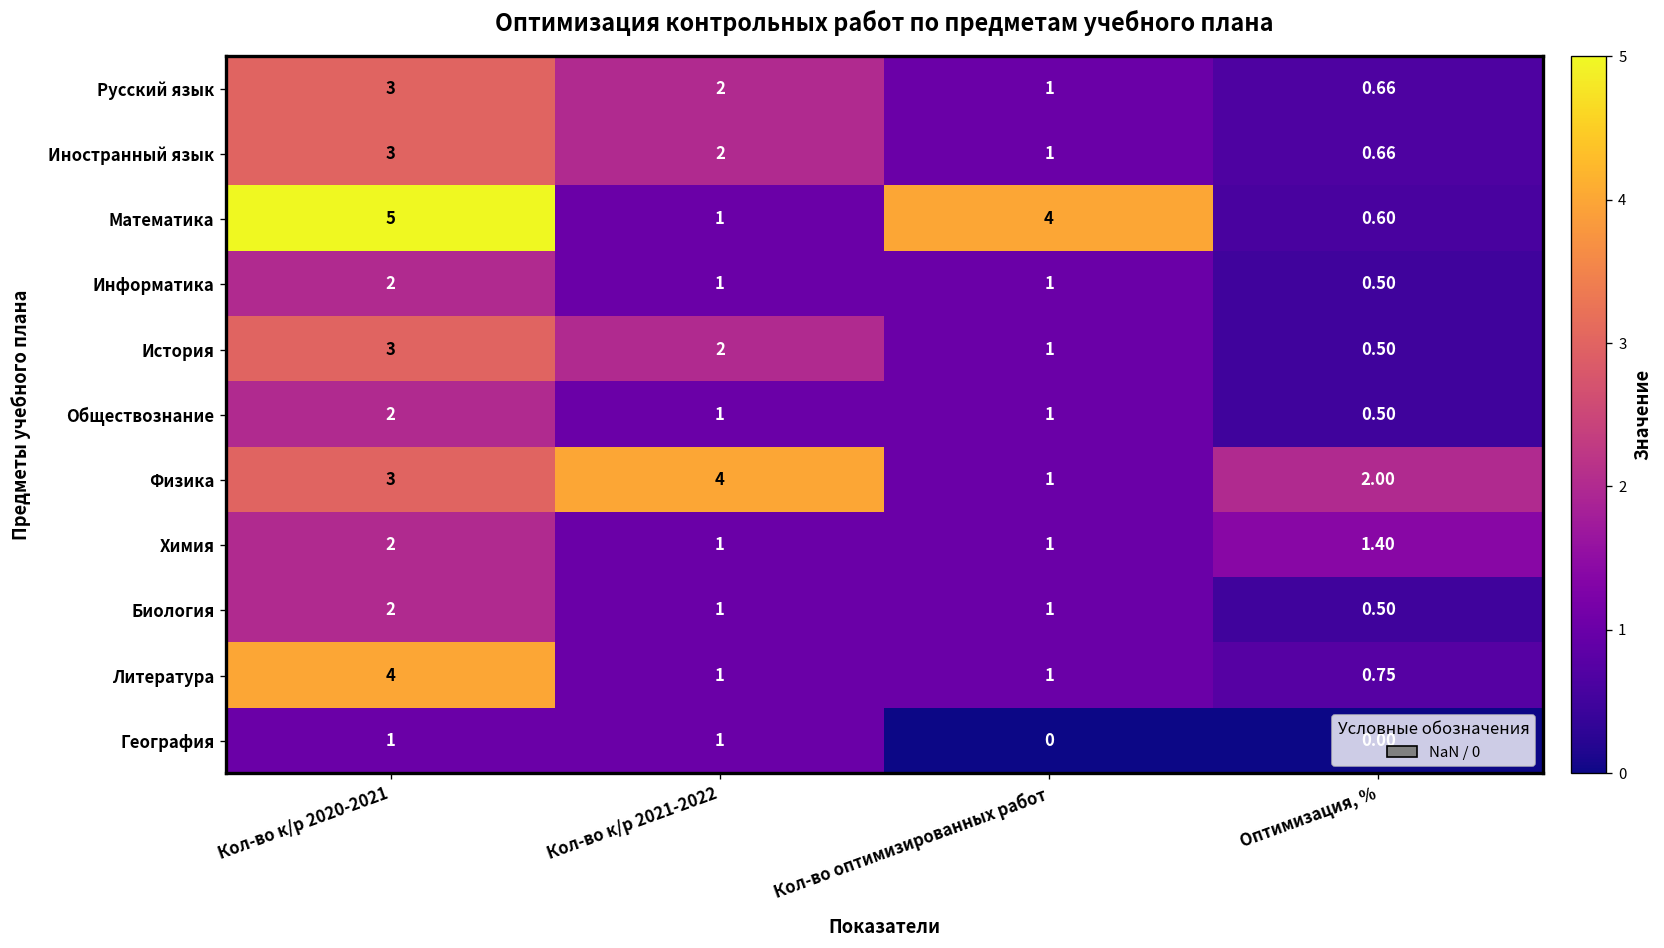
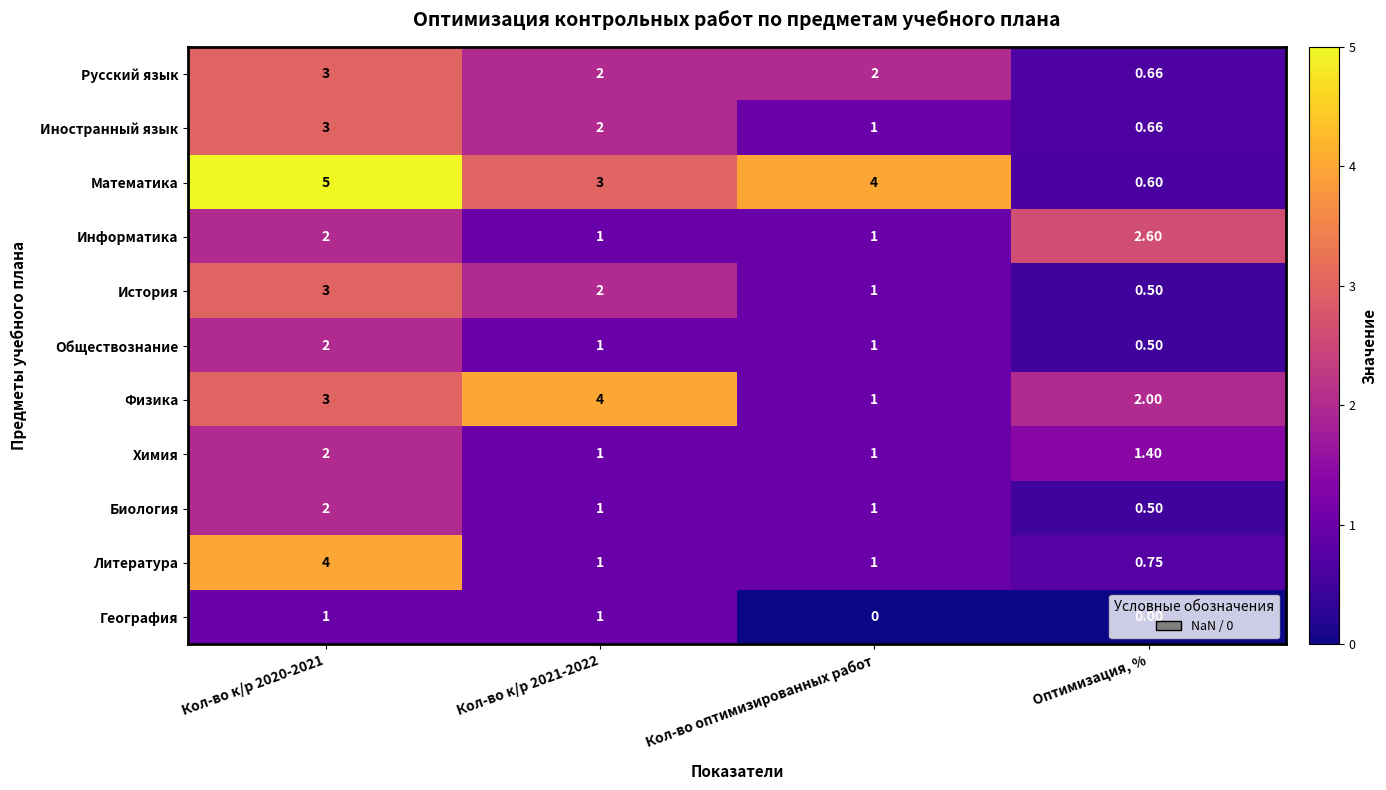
  {
    "Русский язык": {
      "Кол-во к/р 2020-2021": 3,
      "Кол-во к/р 2021-2022": 2,
-     "Кол-во оптимизированных работ": 1,
+     "Кол-во оптимизированных работ": 2,
      "Оптимизация, %": 0.66
    },
    "Иностранный язык": {
      "Кол-во к/р 2020-2021": 3,
      "Кол-во к/р 2021-2022": 2,
      "Кол-во оптимизированных работ": 1,
      "Оптимизация, %": 0.66
    },
    "Математика": {
      "Кол-во к/р 2020-2021": 5,
-     "Кол-во к/р 2021-2022": 1,
+     "Кол-во к/р 2021-2022": 3,
      "Кол-во оптимизированных работ": 4,
      "Оптимизация, %": 0.60
    },
    "Информатика": {
      "Кол-во к/р 2020-2021": 2,
      "Кол-во к/р 2021-2022": 1,
      "Кол-во оптимизированных работ": 1,
-     "Оптимизация, %": 0.50
+     "Оптимизация, %": 2.60
    },
    "История": {
      "Кол-во к/р 2020-2021": 3,
      "Кол-во к/р 2021-2022": 2,
      "Кол-во оптимизированных работ": 1,
      "Оптимизация, %": 0.50
    },
    "Обществознание": {
      "Кол-во к/р 2020-2021": 2,
      "Кол-во к/р 2021-2022": 1,
      "Кол-во оптимизированных работ": 1,
      "Оптимизация, %": 0.50
    },
    "Физика": {
      "Кол-во к/р 2020-2021": 3,
      "Кол-во к/р 2021-2022": 4,
      "Кол-во оптимизированных работ": 1,
      "Оптимизация, %": 2.00
    },
    "Химия": {
      "Кол-во к/р 2020-2021": 2,
      "Кол-во к/р 2021-2022": 1,
      "Кол-во оптимизированных работ": 1,
      "Оптимизация, %": 1.40
    },
    "Биология": {
      "Кол-во к/р 2020-2021": 2,
      "Кол-во к/р 2021-2022": 1,
      "Кол-во оптимизированных работ": 1,
      "Оптимизация, %": 0.50
    },
    "Литература": {
      "Кол-во к/р 2020-2021": 4,
      "Кол-во к/р 2021-2022": 1,
      "Кол-во оптимизированных работ": 1,
      "Оптимизация, %": 0.75
    },
    "География": {
      "Кол-во к/р 2020-2021": 1,
      "Кол-во к/р 2021-2022": 1,
      "Кол-во оптимизированных работ": 0
    }
  }
